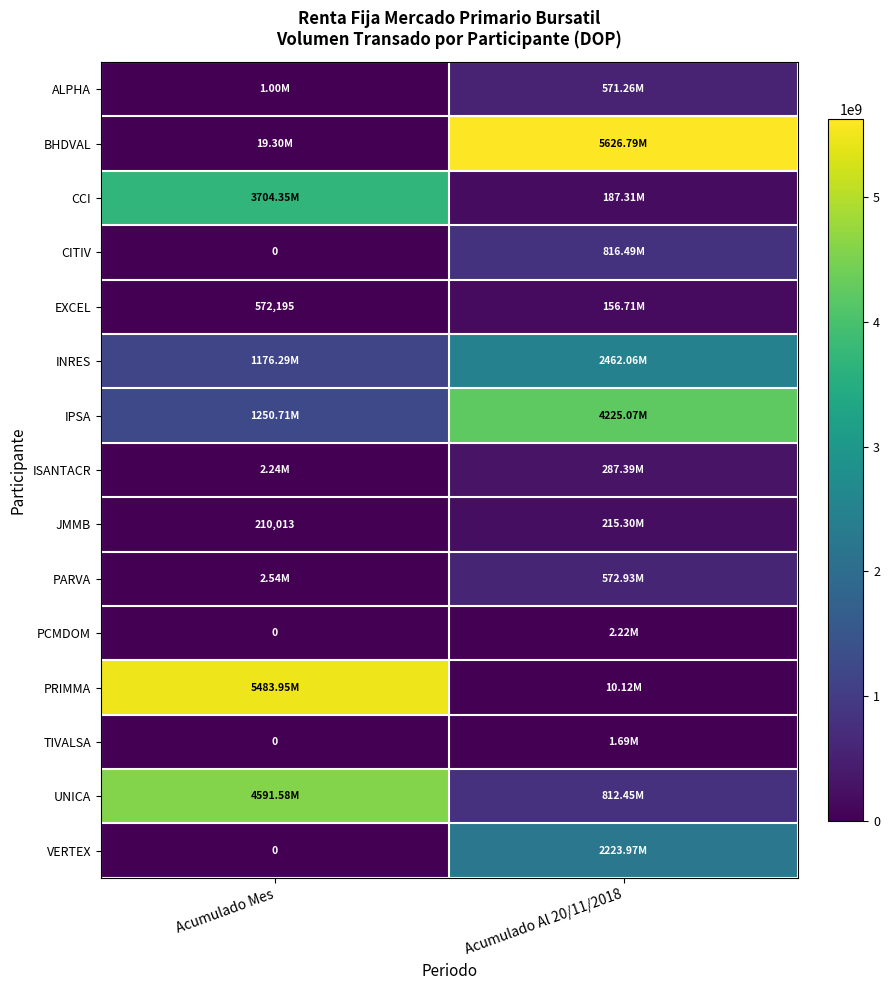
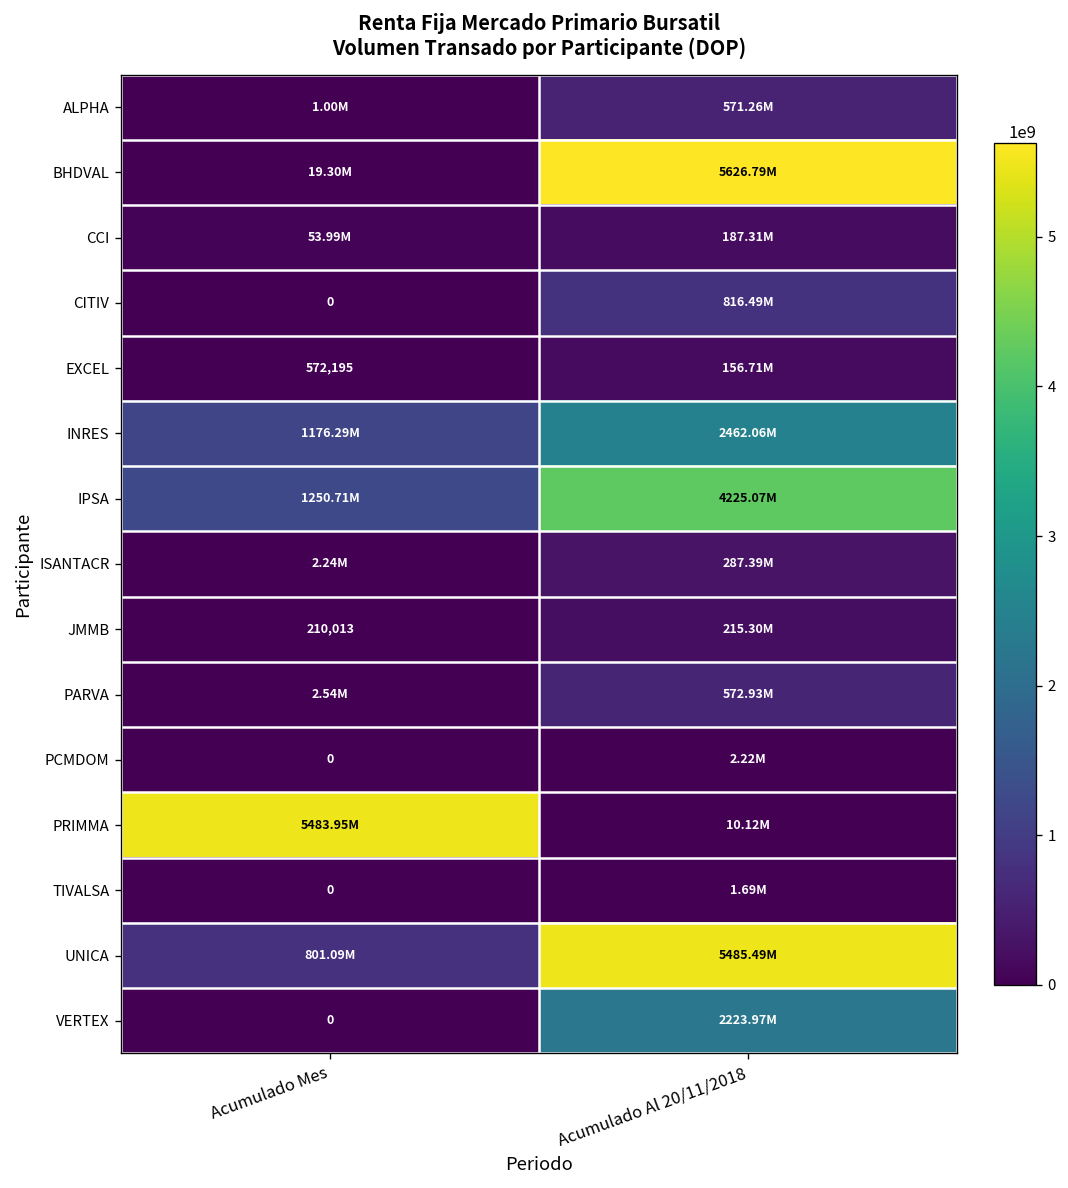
  {
    "ALPHA": {
      "Acumulado Mes": "1.00M",
      "Acumulado Al 20/11/2018": "571.26M"
    },
    "BHDVAL": {
      "Acumulado Mes": "19.30M",
      "Acumulado Al 20/11/2018": "5626.79M"
    },
    "CCI": {
-     "Acumulado Mes": "3704.35M",
+     "Acumulado Mes": "53.99M",
      "Acumulado Al 20/11/2018": "187.31M"
    },
    "CITIV": {
      "Acumulado Mes": "0",
      "Acumulado Al 20/11/2018": "816.49M"
    },
    "EXCEL": {
      "Acumulado Mes": "572,195",
      "Acumulado Al 20/11/2018": "156.71M"
    },
    "INRES": {
      "Acumulado Mes": "1176.29M",
      "Acumulado Al 20/11/2018": "2462.06M"
    },
    "IPSA": {
      "Acumulado Mes": "1250.71M",
      "Acumulado Al 20/11/2018": "4225.07M"
    },
    "ISANTACR": {
      "Acumulado Mes": "2.24M",
      "Acumulado Al 20/11/2018": "287.39M"
    },
    "JMMB": {
      "Acumulado Mes": "210,013",
      "Acumulado Al 20/11/2018": "215.30M"
    },
    "PARVA": {
      "Acumulado Mes": "2.54M",
      "Acumulado Al 20/11/2018": "572.93M"
    },
    "PCMDOM": {
      "Acumulado Mes": "0",
      "Acumulado Al 20/11/2018": "2.22M"
    },
    "PRIMMA": {
      "Acumulado Mes": "5483.95M",
      "Acumulado Al 20/11/2018": "10.12M"
    },
    "TIVALSA": {
      "Acumulado Mes": "0",
      "Acumulado Al 20/11/2018": "1.69M"
    },
    "UNICA": {
-     "Acumulado Mes": "4591.58M",
-     "Acumulado Al 20/11/2018": "812.45M"
+     "Acumulado Mes": "801.09M",
+     "Acumulado Al 20/11/2018": "5485.49M"
    },
    "VERTEX": {
      "Acumulado Mes": "0",
      "Acumulado Al 20/11/2018": "2223.97M"
    }
  }
